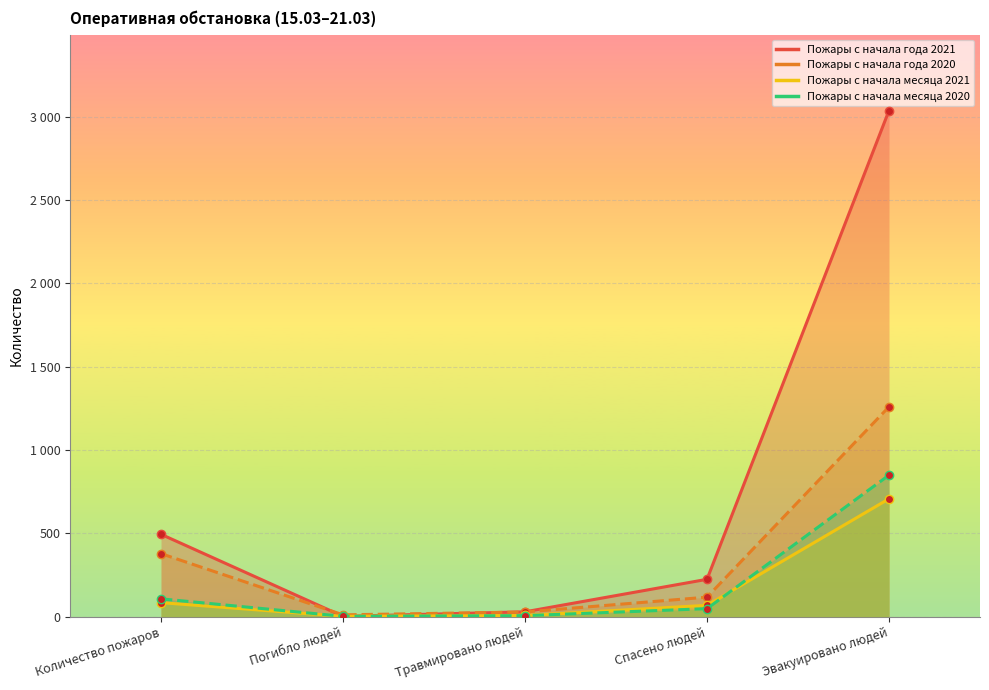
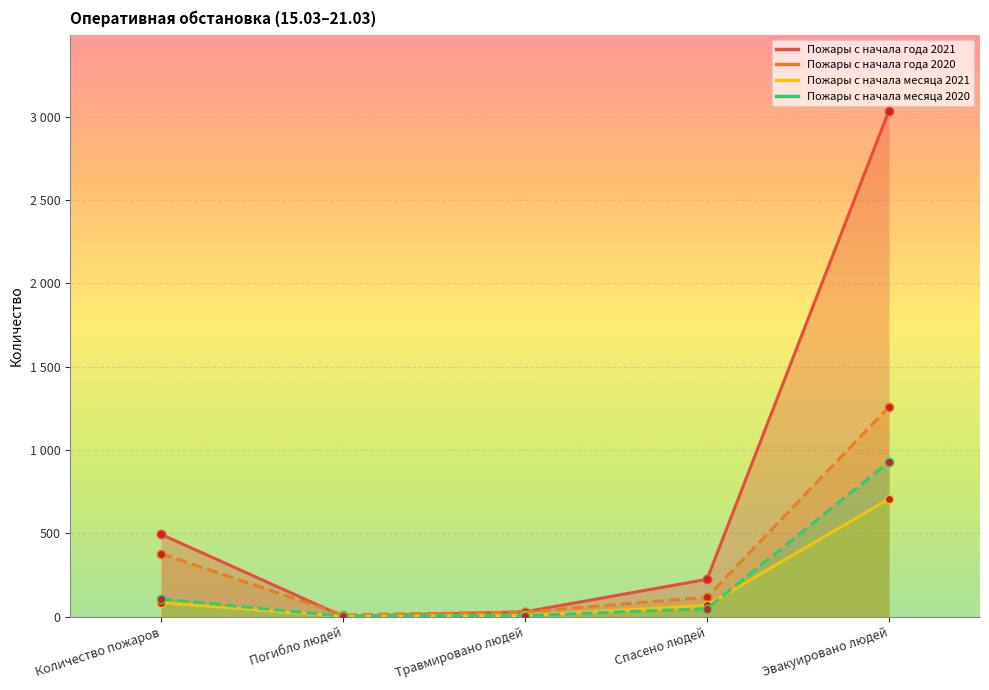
  {
    "Пожары с начала месяца 2020": {
      "Количество пожаров": 110,
      "Спасено людей": 50,
-     "Эвакуировано людей": 850
+     "Эвакуировано людей": 930
    }
  }
